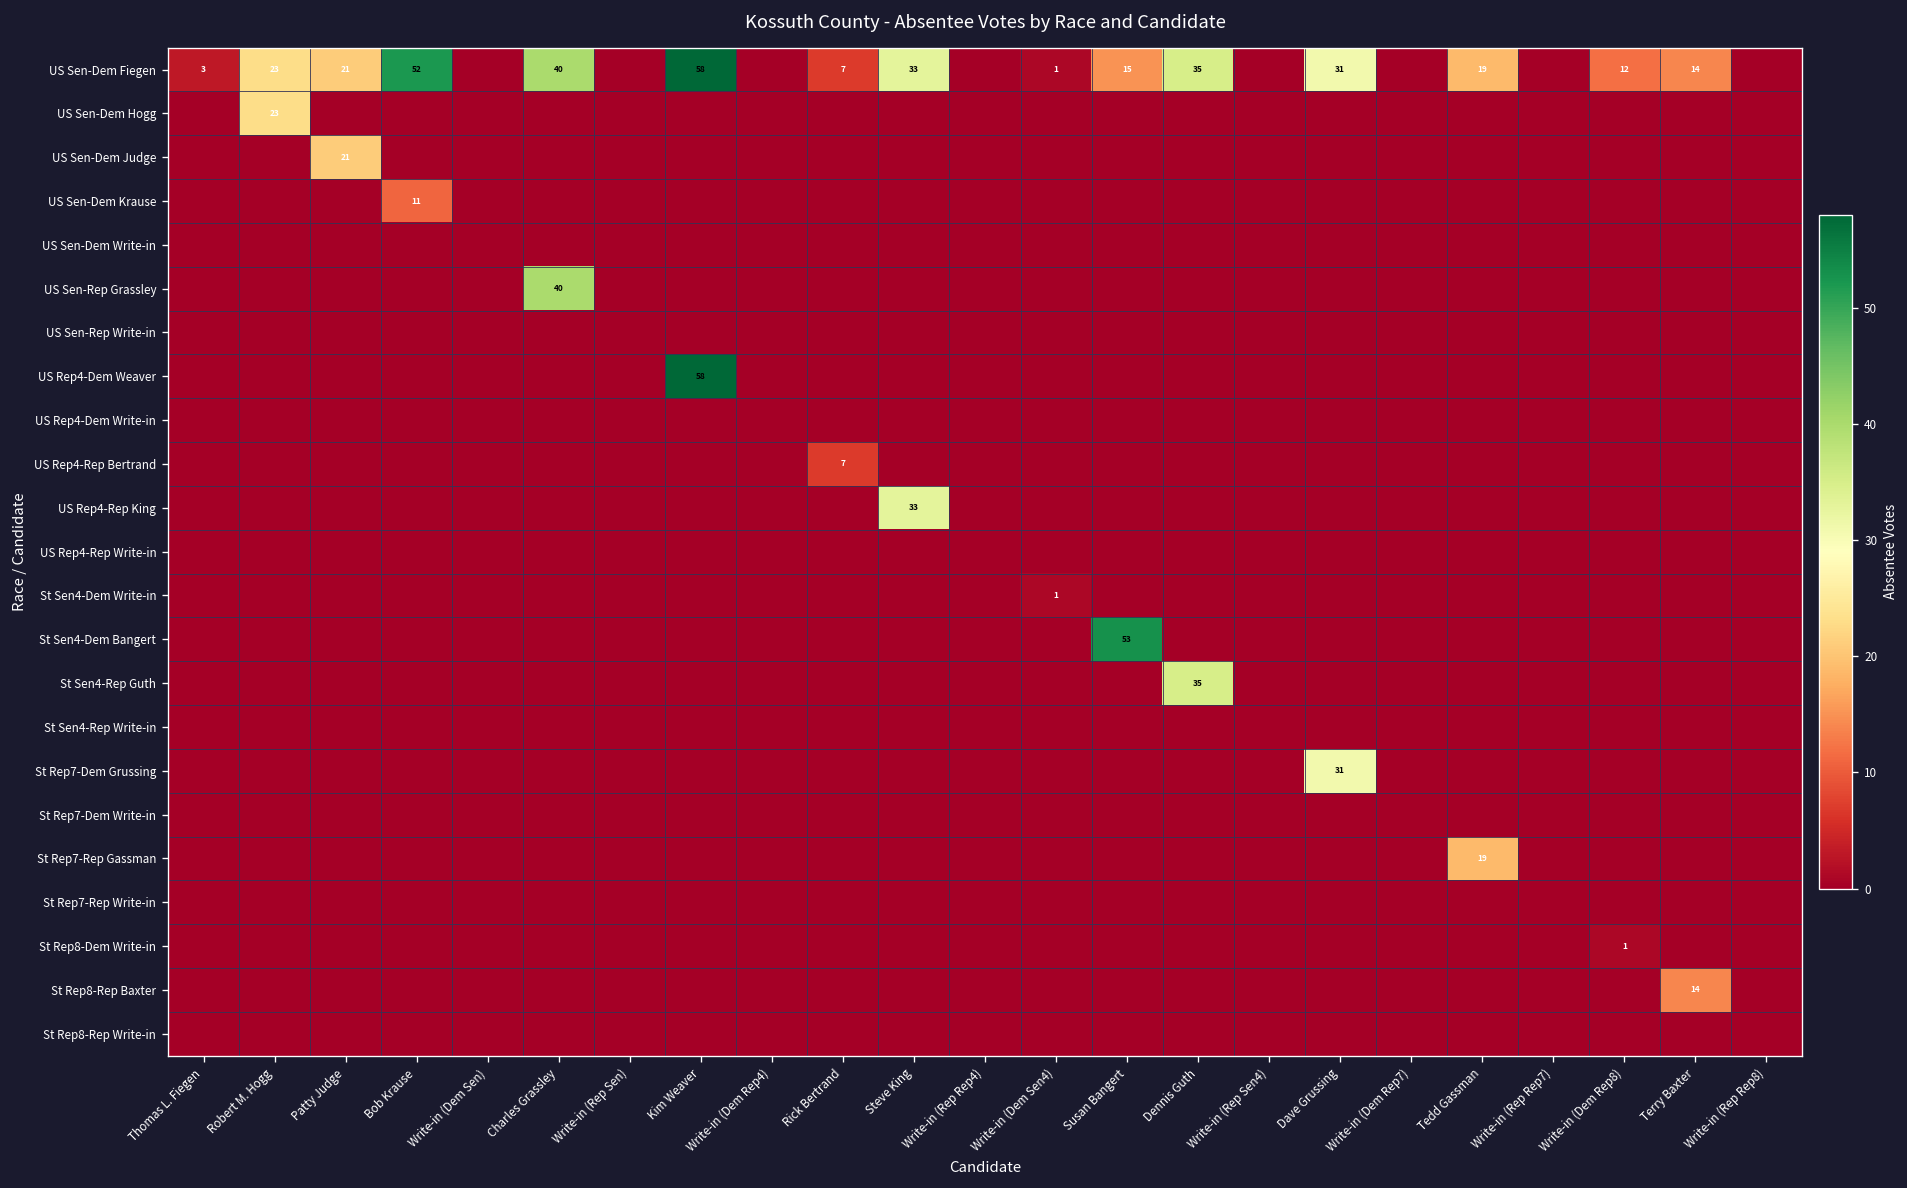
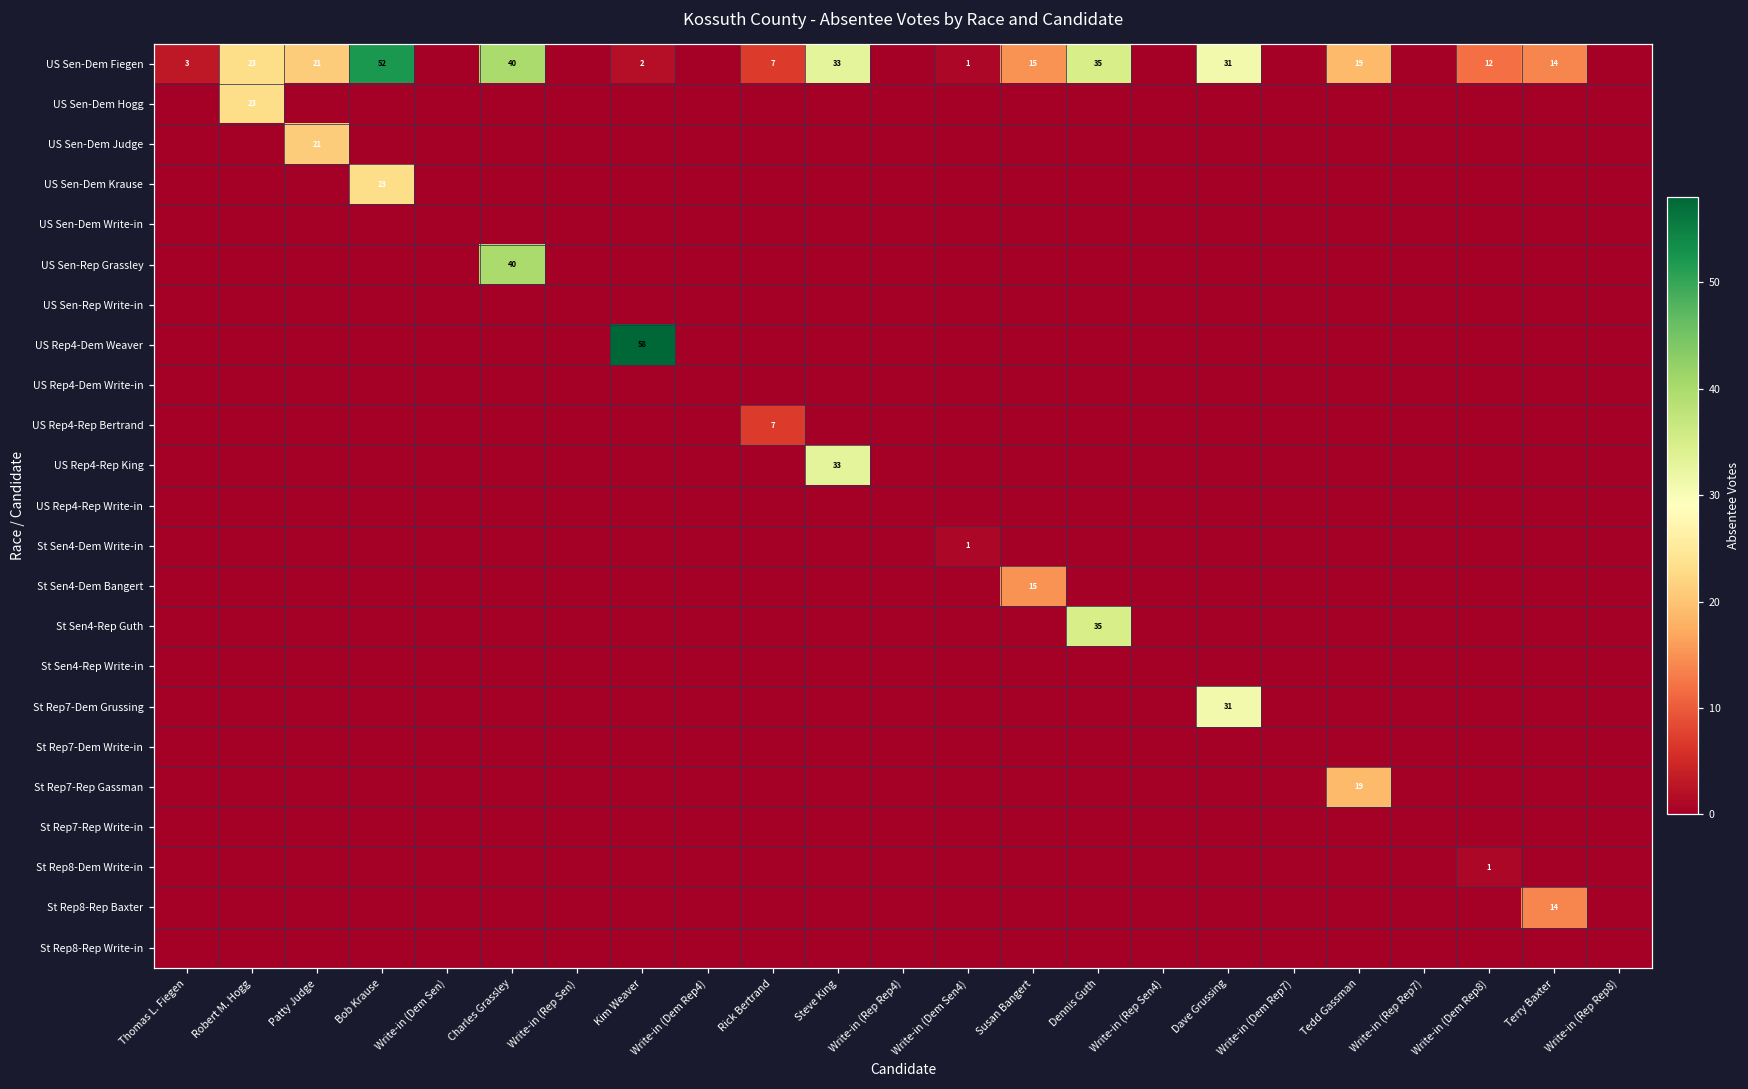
  {
    "US Sen-Dem Fiegen": {
      "Thomas L. Fiegen": 3,
      "Robert M. Hogg": 23,
      "Patty Judge": 21,
      "Bob Krause": 52,
      "Charles Grassley": 40,
-     "Kim Weaver": 58,
+     "Kim Weaver": 2,
      "Rick Bertrand": 7,
      "Steve King": 33,
      "Write-in (Dem Sen4)": 1,
      "Susan Bangert": 15,
      "Dennis Guth": 35,
      "Dave Grussing": 31,
      "Tedd Gassman": 19,
      "Write-in (Dem Rep8)": 12,
      "Terry Baxter": 14
    },
    "US Sen-Dem Hogg": {
      "Robert M. Hogg": 23
    },
    "US Sen-Dem Judge": {
      "Patty Judge": 21
    },
    "US Sen-Dem Krause": {
-     "Bob Krause": 11
+     "Bob Krause": 23
    },
    "US Sen-Rep Grassley": {
      "Charles Grassley": 40
    },
    "US Rep4-Dem Weaver": {
      "Kim Weaver": 58
    },
    "US Rep4-Rep Bertrand": {
      "Rick Bertrand": 7
    },
    "US Rep4-Rep King": {
      "Steve King": 33
    },
    "St Sen4-Dem Write-in": {
      "Write-in (Dem Sen4)": 1
    },
    "St Sen4-Dem Bangert": {
-     "Susan Bangert": 53
+     "Susan Bangert": 15
    },
    "St Sen4-Rep Guth": {
      "Dennis Guth": 35
    },
    "St Rep7-Dem Grussing": {
      "Dave Grussing": 31
    },
    "St Rep7-Rep Gassman": {
      "Tedd Gassman": 19
    },
    "St Rep8-Dem Write-in": {
      "Write-in (Dem Rep8)": 1
    },
    "St Rep8-Rep Baxter": {
      "Terry Baxter": 14
    }
  }
